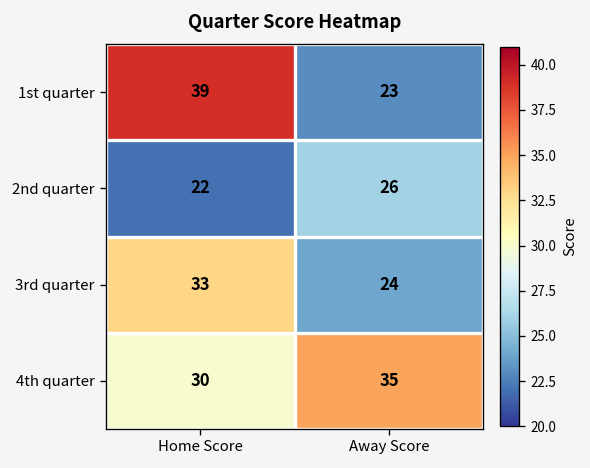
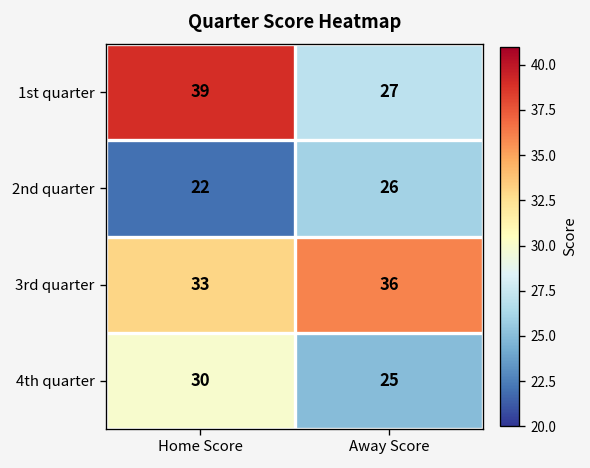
  {
    "1st quarter": {
      "Home Score": 39,
-     "Away Score": 23
+     "Away Score": 27
    },
    "2nd quarter": {
      "Home Score": 22,
      "Away Score": 26
    },
    "3rd quarter": {
      "Home Score": 33,
-     "Away Score": 24
+     "Away Score": 36
    },
    "4th quarter": {
      "Home Score": 30,
-     "Away Score": 35
+     "Away Score": 25
    }
  }
